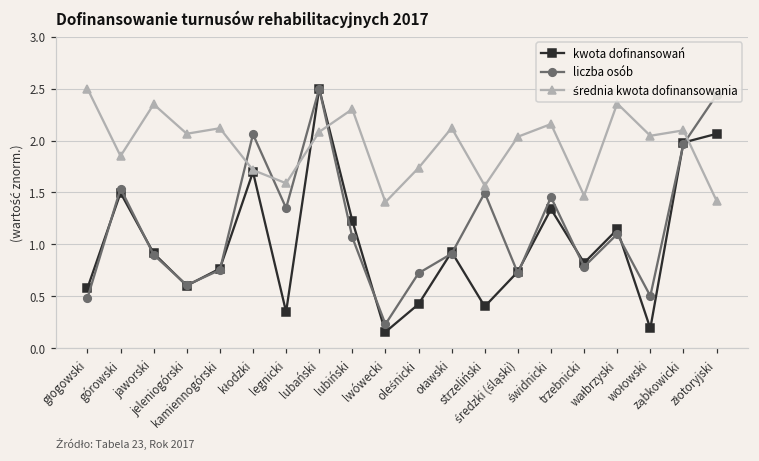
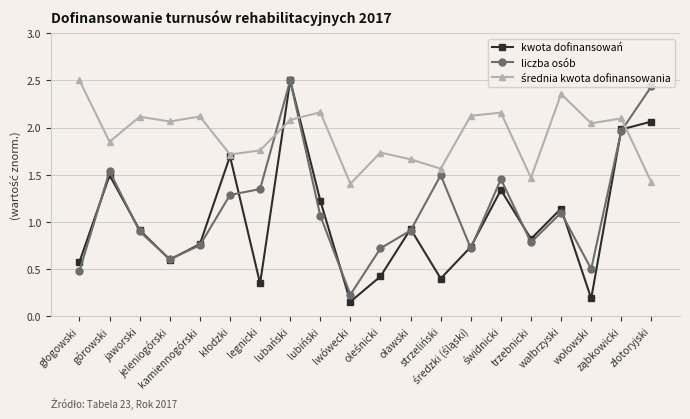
  {
    "kwota dofinansowań": {
      "głogowski": 0.6,
      "górowski": 1.5,
      "legnicki": 0.3,
      "lubiński": 1.2,
      "lwówecki": 0.2,
      "oleśnicki": 0.4,
      "strzeliński": 0.4,
      "świdnicki": 1.3,
      "trzebnicki": 0.8,
      "wałbrzyski": 1.1,
      "wołowski": 0.2,
      "złotoryjski": 2.1
    },
    "liczba osób": {
      "głogowski": 0.5,
      "górowski": 1.5,
-     "kłodzki": 2.1,
+     "kłodzki": 1.3,
      "legnicki": 1.3,
      "lubiński": 1.1,
      "lwówecki": 0.2,
      "oleśnicki": 0.7,
      "strzeliński": 1.5,
      "świdnicki": 1.5,
      "trzebnicki": 0.8,
      "wałbrzyski": 1.1,
      "wołowski": 0.5
    },
    "średnia kwota dofinansowania": {
      "głogowski": 2.5,
      "górowski": 1.9,
-     "jaworski": 2.3,
+     "jaworski": 2.1,
      "jeleniogórski": 2.1,
      "kamiennogórski": 2.1,
-     "legnicki": 1.6,
+     "legnicki": 1.8,
      "lubański": 2.1,
-     "lubiński": 2.3,
+     "lubiński": 2.2,
      "lwówecki": 1.4,
      "oleśnicki": 1.7,
-     "oławski": 2.1,
+     "oławski": 1.7,
      "strzeliński": 1.6,
-     "średzki (śląski)": 2.0,
+     "średzki (śląski)": 2.1,
      "świdnicki": 2.2,
      "trzebnicki": 1.5,
      "wałbrzyski": 2.4,
      "wołowski": 2.0,
      "ząbkowicki": 2.1,
      "złotoryjski": 1.4
    }
  }
